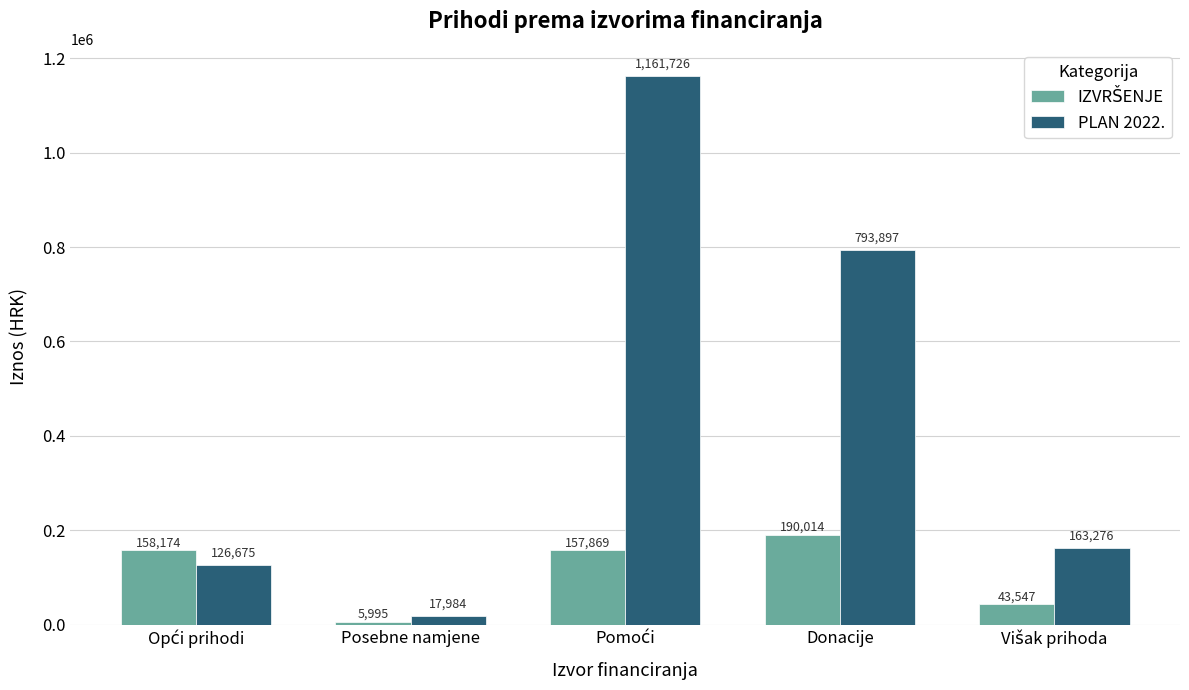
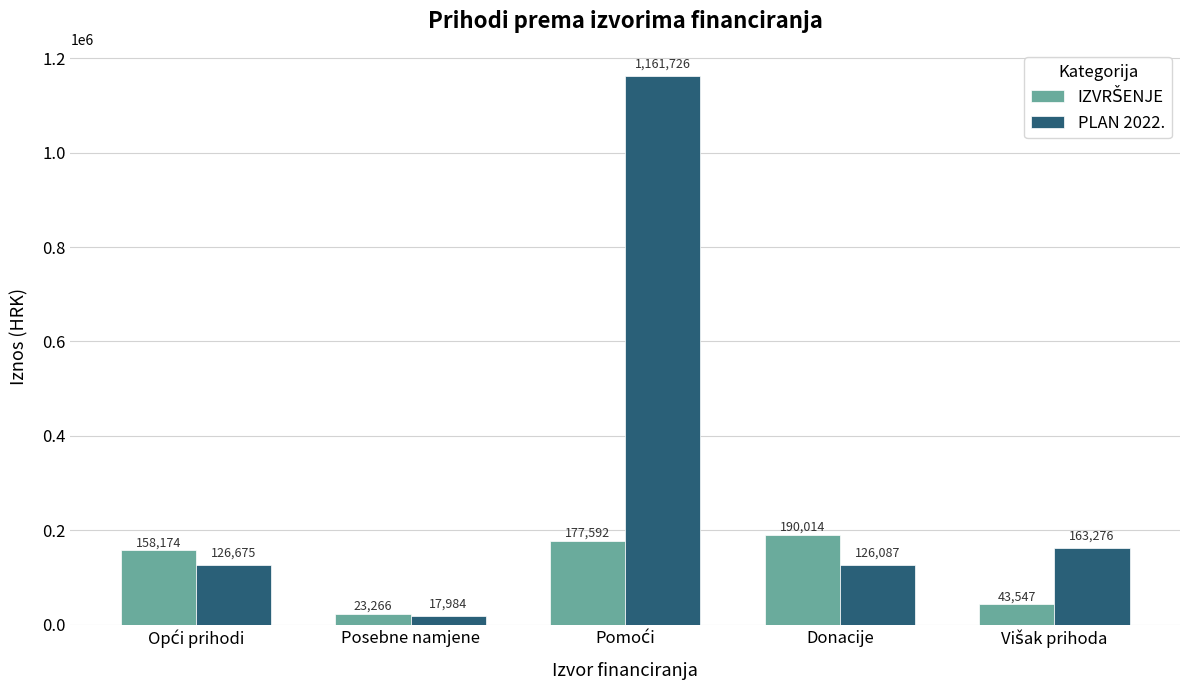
  {
    "IZVRŠENJE": {
      "Opći prihodi": "158,174",
-     "Posebne namjene": "5,995",
-     "Pomoći": "157,869",
+     "Posebne namjene": "23,266",
+     "Pomoći": "177,592",
      "Donacije": "190,014",
      "Višak prihoda": "43,547"
    },
    "PLAN 2022.": {
      "Opći prihodi": "126,675",
      "Posebne namjene": "17,984",
      "Pomoći": "1,161,726",
-     "Donacije": "793,897",
+     "Donacije": "126,087",
      "Višak prihoda": "163,276"
    }
  }
